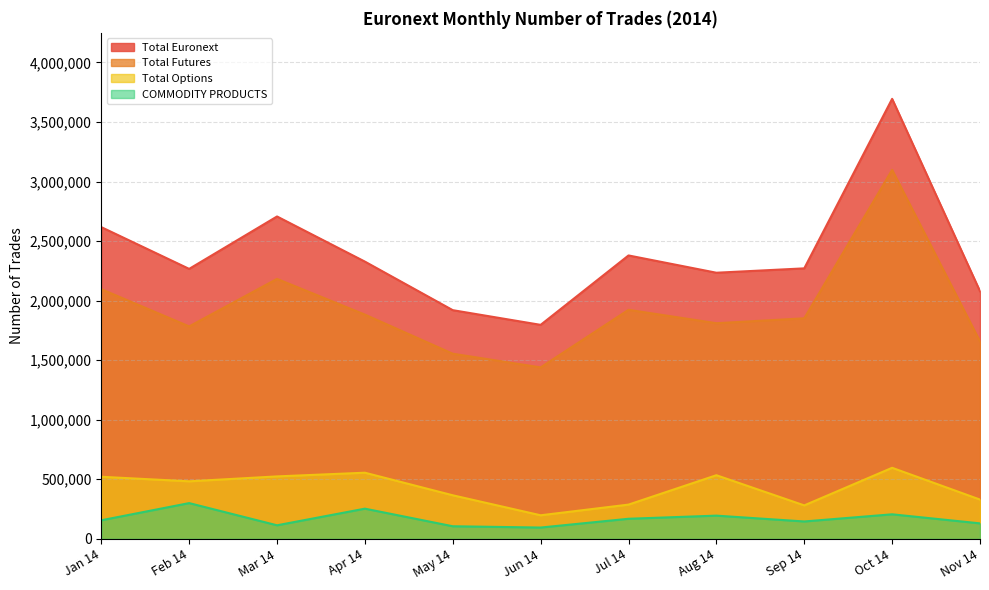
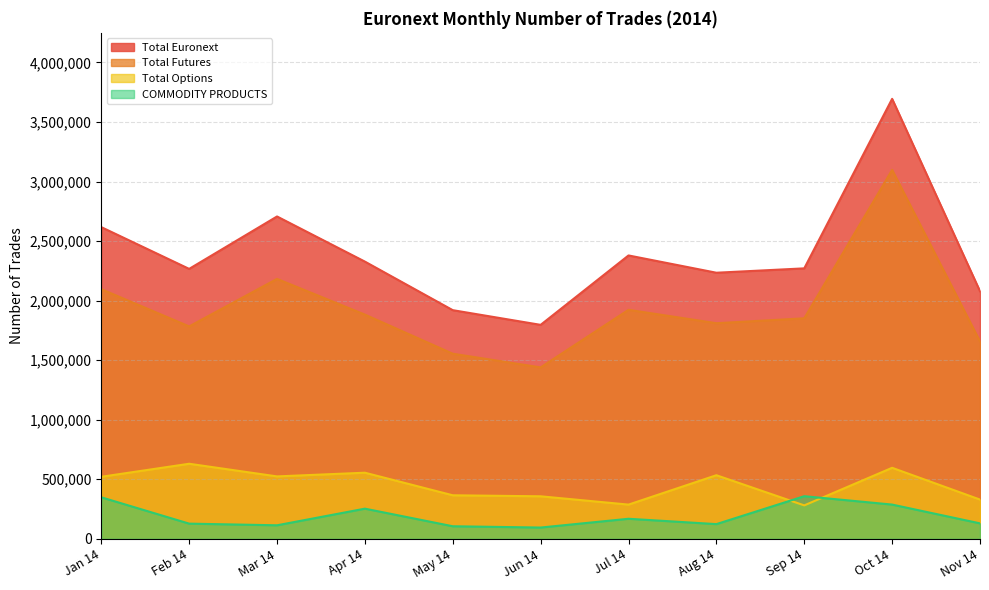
  {
    "Total Options": {
      "Jan 14": "520,000",
-     "Feb 14": "480,000",
+     "Feb 14": "630,000",
      "Mar 14": "520,000",
      "Apr 14": "560,000",
      "May 14": "370,000",
-     "Jun 14": "200,000",
+     "Jun 14": "360,000",
      "Jul 14": "290,000",
      "Aug 14": "530,000",
      "Sep 14": "280,000",
      "Oct 14": "600,000",
      "Nov 14": "330,000"
    },
    "COMMODITY PRODUCTS": {
-     "Jan 14": "160,000",
-     "Feb 14": "300,000",
+     "Jan 14": "350,000",
+     "Feb 14": "130,000",
      "Mar 14": "110,000",
      "Apr 14": "250,000",
      "May 14": "110,000",
      "Jun 14": "90,000",
      "Jul 14": "170,000",
-     "Aug 14": "190,000",
-     "Sep 14": "150,000",
-     "Oct 14": "210,000",
+     "Aug 14": "120,000",
+     "Sep 14": "360,000",
+     "Oct 14": "290,000",
      "Nov 14": "130,000"
    }
  }
